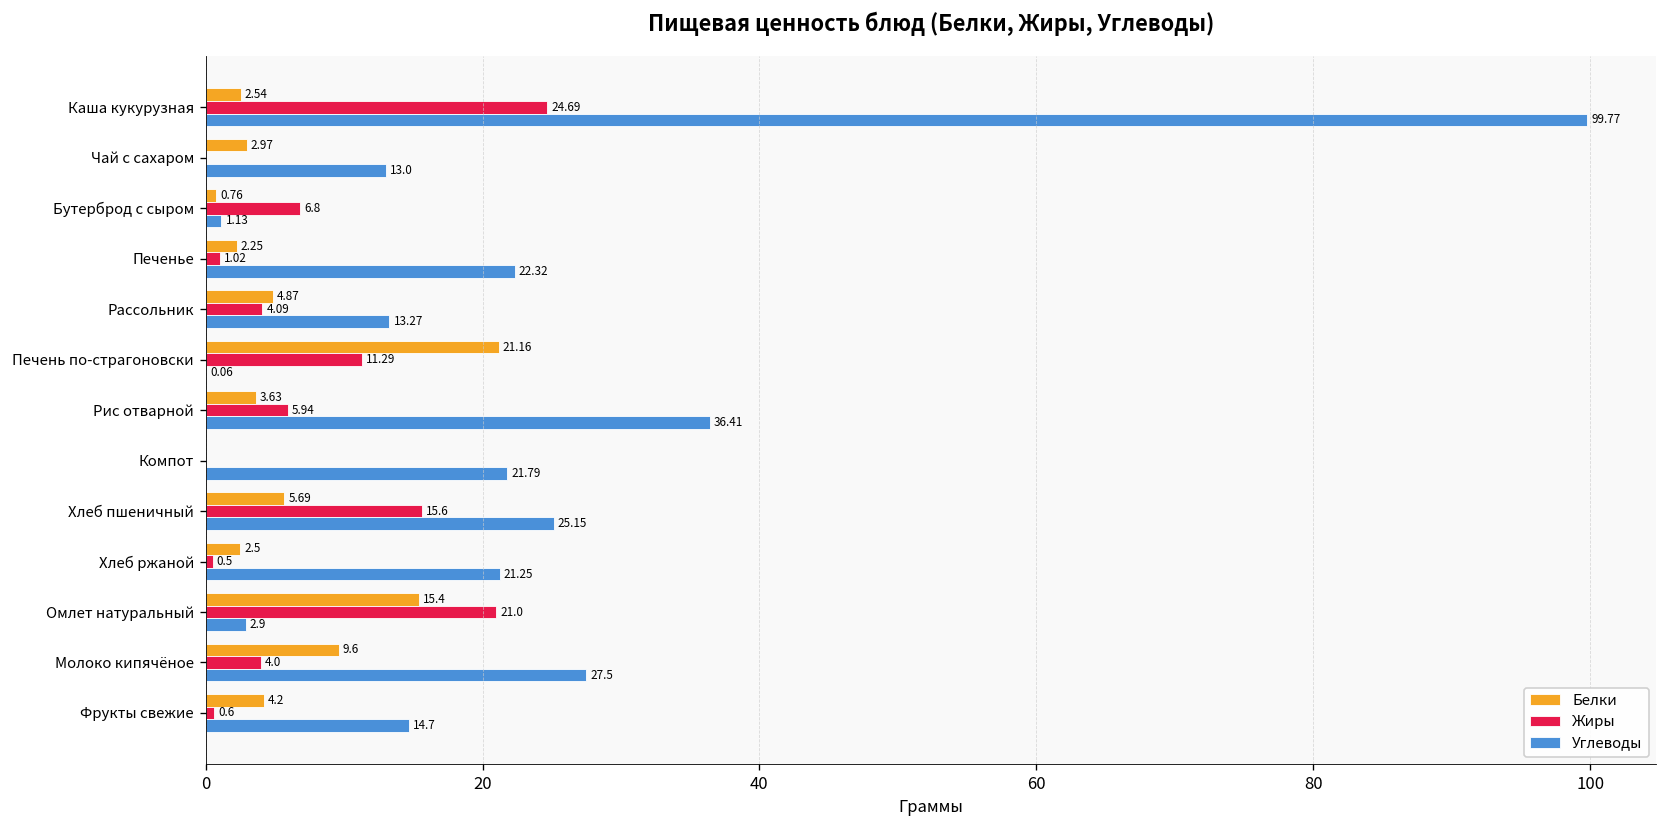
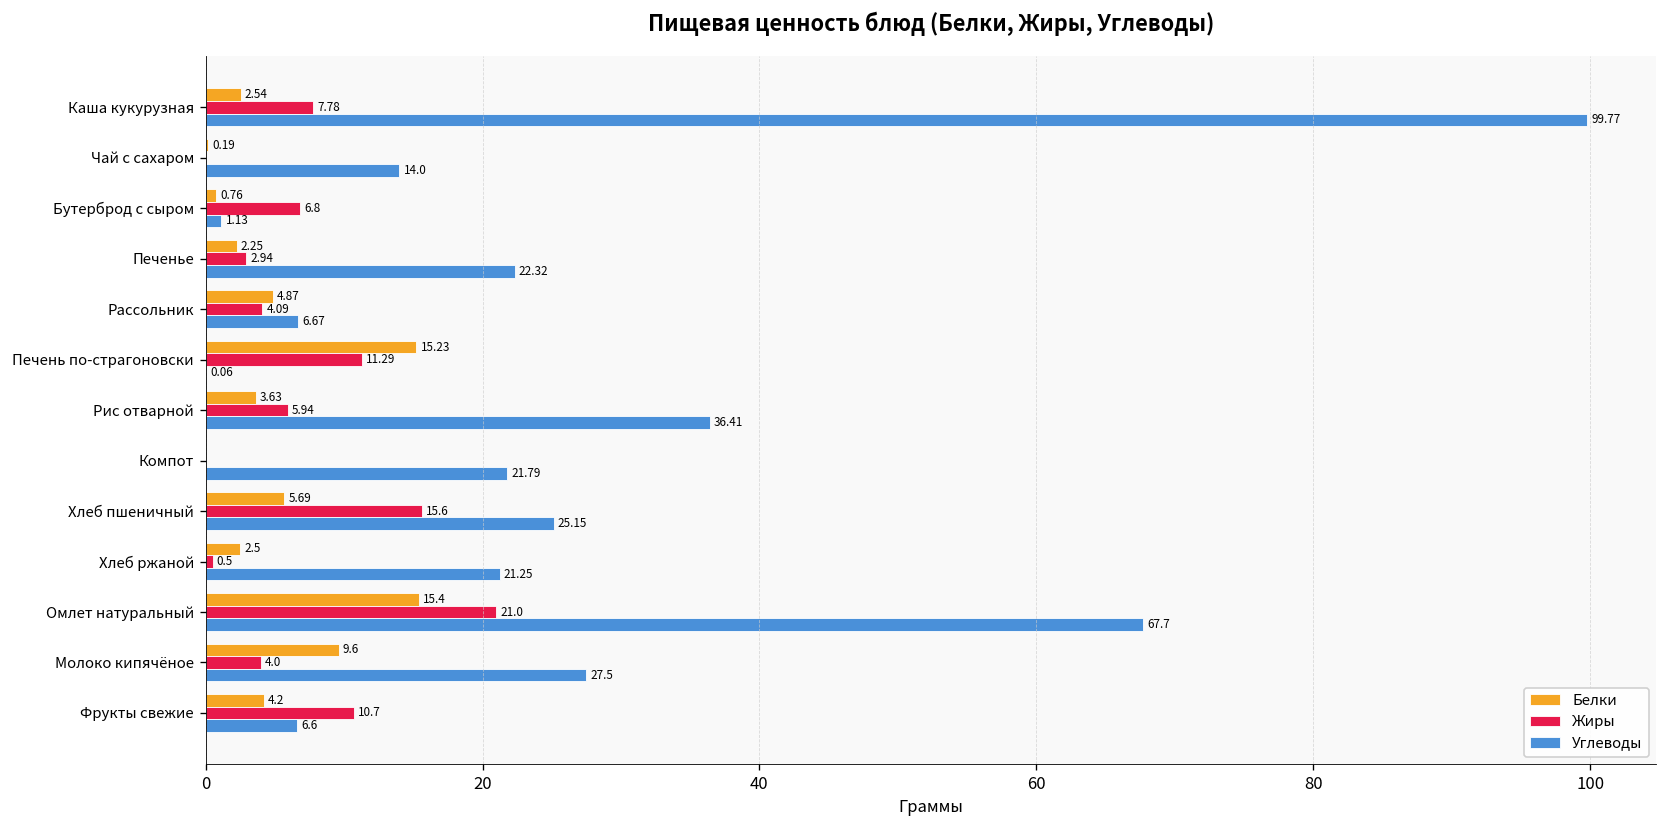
  {
    "Белки": {
      "Каша кукурузная": 2.54,
-     "Чай с сахаром": 2.97,
+     "Чай с сахаром": 0.19,
      "Бутерброд с сыром": 0.76,
      "Печенье": 2.25,
      "Рассольник": 4.87,
-     "Печень по-страгоновски": 21.16,
+     "Печень по-страгоновски": 15.23,
      "Рис отварной": 3.63,
      "Хлеб пшеничный": 5.69,
      "Хлеб ржаной": 2.5,
      "Омлет натуральный": 15.4,
      "Молоко кипячёное": 9.6,
      "Фрукты свежие": 4.2
    },
    "Жиры": {
-     "Каша кукурузная": 24.69,
+     "Каша кукурузная": 7.78,
      "Бутерброд с сыром": 6.8,
-     "Печенье": 1.02,
+     "Печенье": 2.94,
      "Рассольник": 4.09,
      "Печень по-страгоновски": 11.29,
      "Рис отварной": 5.94,
      "Хлеб пшеничный": 15.6,
      "Хлеб ржаной": 0.5,
      "Омлет натуральный": 21.0,
      "Молоко кипячёное": 4.0,
-     "Фрукты свежие": 0.6
+     "Фрукты свежие": 10.7
    },
    "Углеводы": {
      "Каша кукурузная": 99.77,
-     "Чай с сахаром": 13.0,
+     "Чай с сахаром": 14.0,
      "Бутерброд с сыром": 1.13,
      "Печенье": 22.32,
-     "Рассольник": 13.27,
+     "Рассольник": 6.67,
      "Печень по-страгоновски": 0.06,
      "Рис отварной": 36.41,
      "Компот": 21.79,
      "Хлеб пшеничный": 25.15,
      "Хлеб ржаной": 21.25,
-     "Омлет натуральный": 2.9,
+     "Омлет натуральный": 67.7,
      "Молоко кипячёное": 27.5,
-     "Фрукты свежие": 14.7
+     "Фрукты свежие": 6.6
    }
  }
